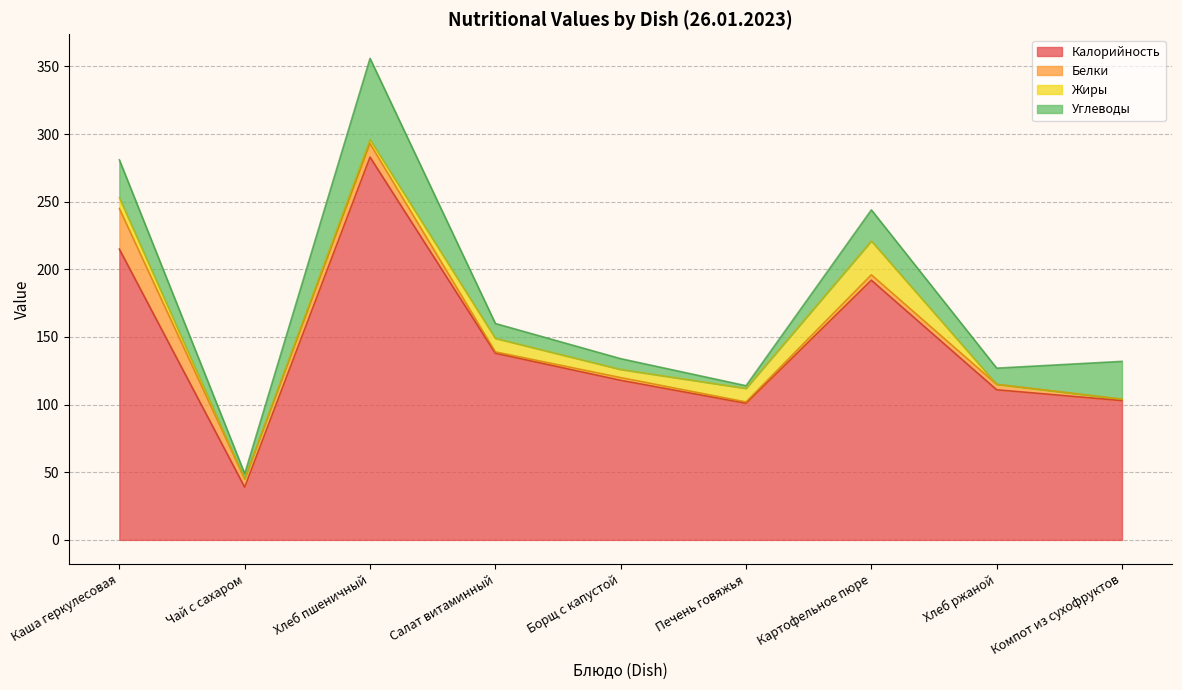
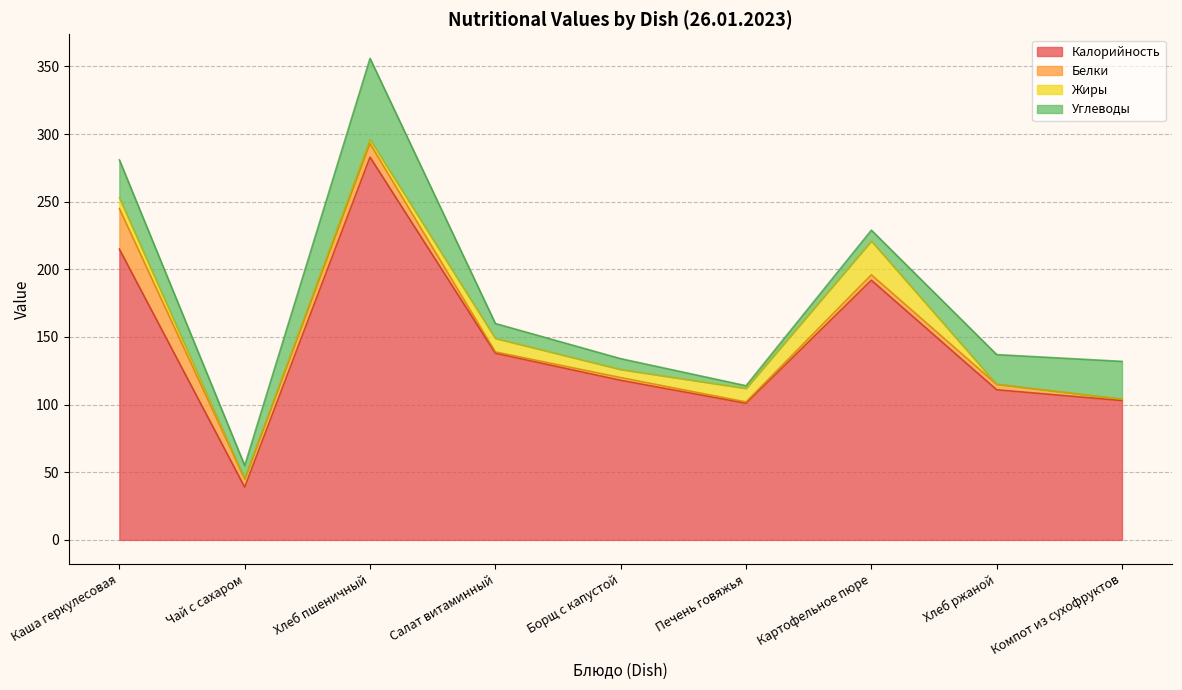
  {
    "Калорийность": {
      "Каша геркулесовая": 215,
      "Чай с сахаром": 39,
      "Хлеб пшеничный": 283,
      "Борщ с капустой": 118,
      "Картофельное пюре": 192,
      "Хлеб ржаной": 111
    },
    "Белки": {
      "Каша геркулесовая": 30,
      "Хлеб пшеничный": 10,
      "Борщ с капустой": 2,
      "Картофельное пюре": 4
    },
    "Жиры": {
      "Каша геркулесовая": 8,
      "Хлеб пшеничный": 3,
      "Салат витаминный": 10,
      "Борщ с капустой": 6,
      "Печень говяжья": 10,
      "Картофельное пюре": 25
    },
    "Углеводы": {
      "Каша геркулесовая": 28,
-     "Чай с сахаром": 4,
+     "Чай с сахаром": 10,
      "Хлеб пшеничный": 60,
      "Салат витаминный": 11,
      "Борщ с капустой": 8,
      "Печень говяжья": 2,
-     "Картофельное пюре": 23,
-     "Хлеб ржаной": 12,
+     "Картофельное пюре": 8,
+     "Хлеб ржаной": 22,
      "Компот из сухофруктов": 28
    }
  }
